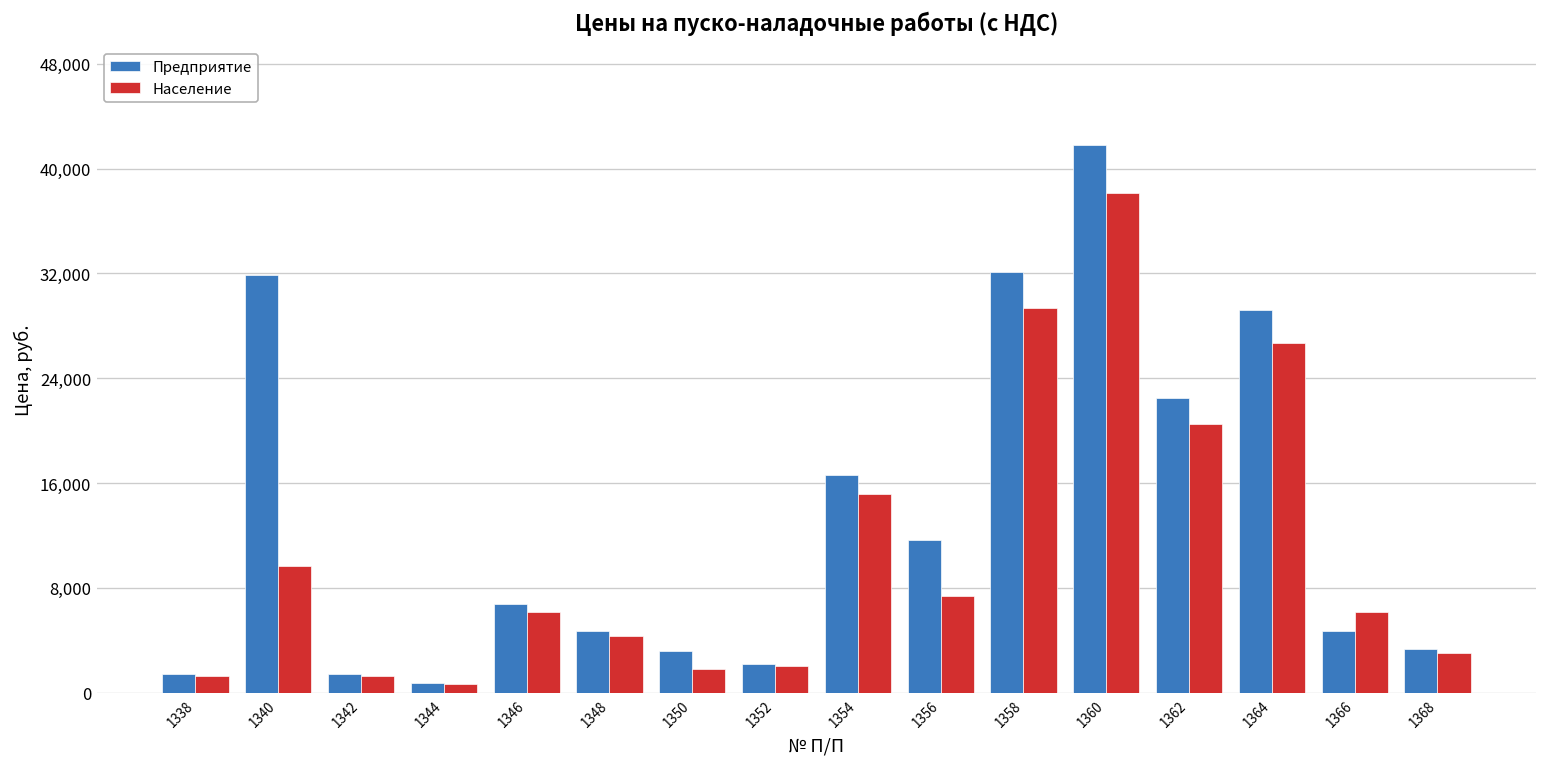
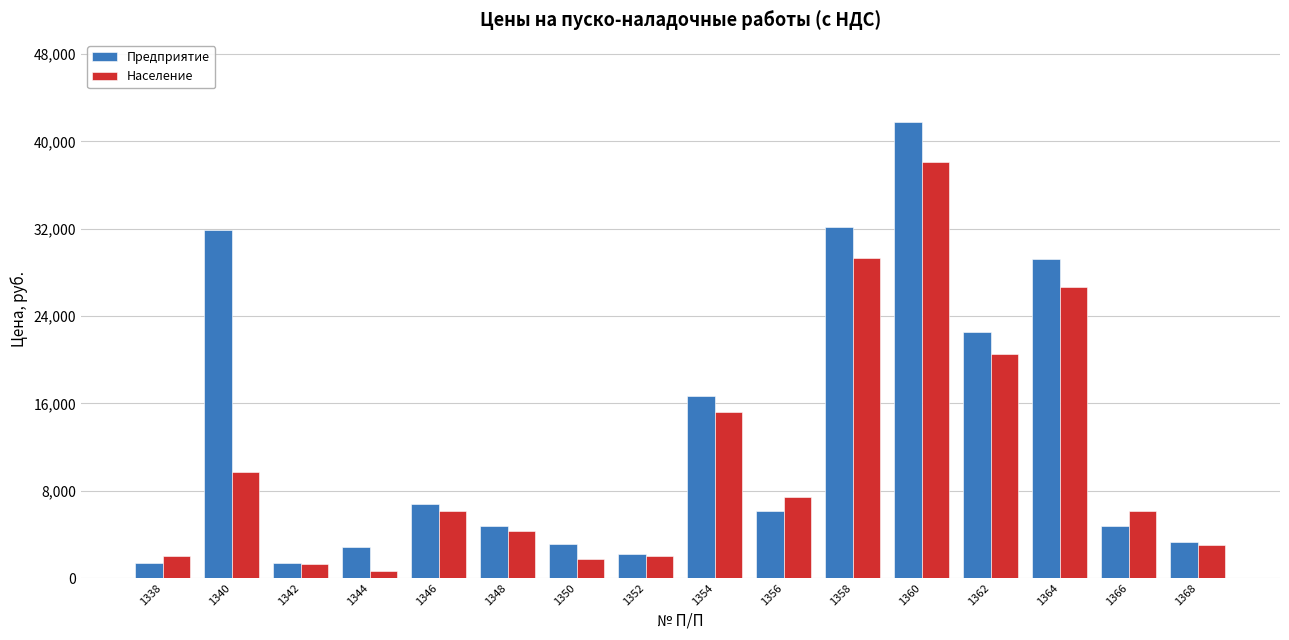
  {
    "Предприятие": {
      "1338": "1,400",
      "1340": "31,900",
      "1342": "1,400",
-     "1344": "700",
+     "1344": "2,800",
      "1346": "6,800",
      "1348": "4,700",
      "1350": "3,200",
      "1352": "2,200",
      "1354": "16,600",
-     "1356": "11,600",
+     "1356": "6,100",
      "1358": "32,100",
      "1360": "41,800",
      "1362": "22,500",
      "1364": "29,200",
      "1366": "4,700",
      "1368": "3,300"
    },
    "Население": {
-     "1338": "1,300",
+     "1338": "2,000",
      "1340": "9,700",
      "1342": "1,300",
      "1344": "600",
      "1346": "6,200",
      "1348": "4,300",
      "1350": "1,800",
      "1352": "2,000",
      "1354": "15,200",
      "1356": "7,400",
      "1358": "29,300",
      "1360": "38,100",
      "1362": "20,500",
      "1364": "26,700",
      "1366": "6,100",
      "1368": "3,000"
    }
  }
